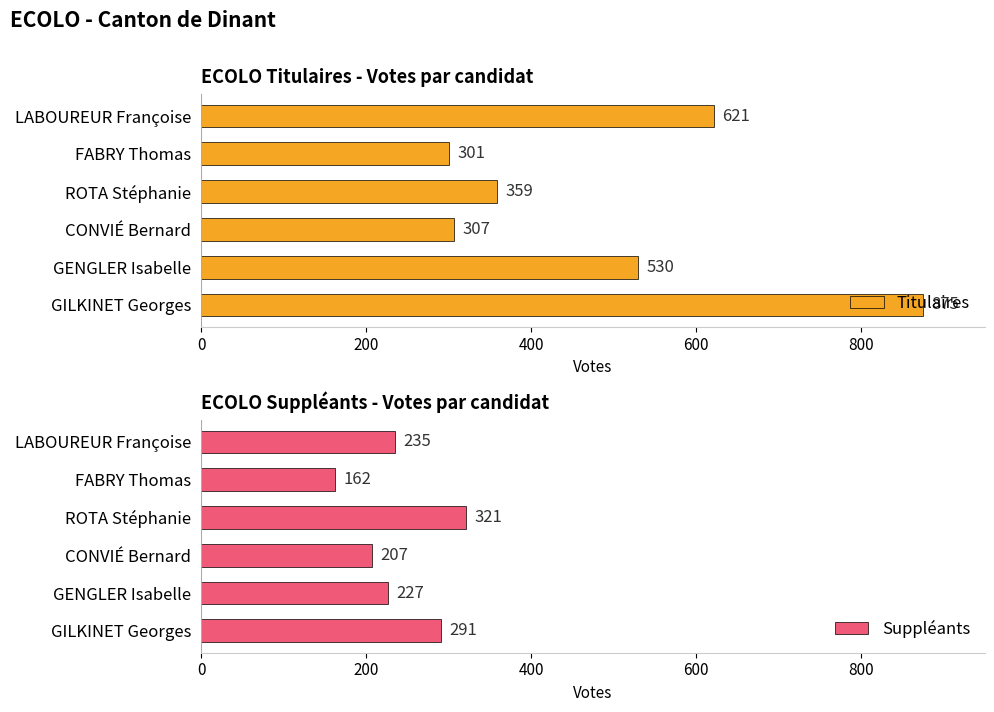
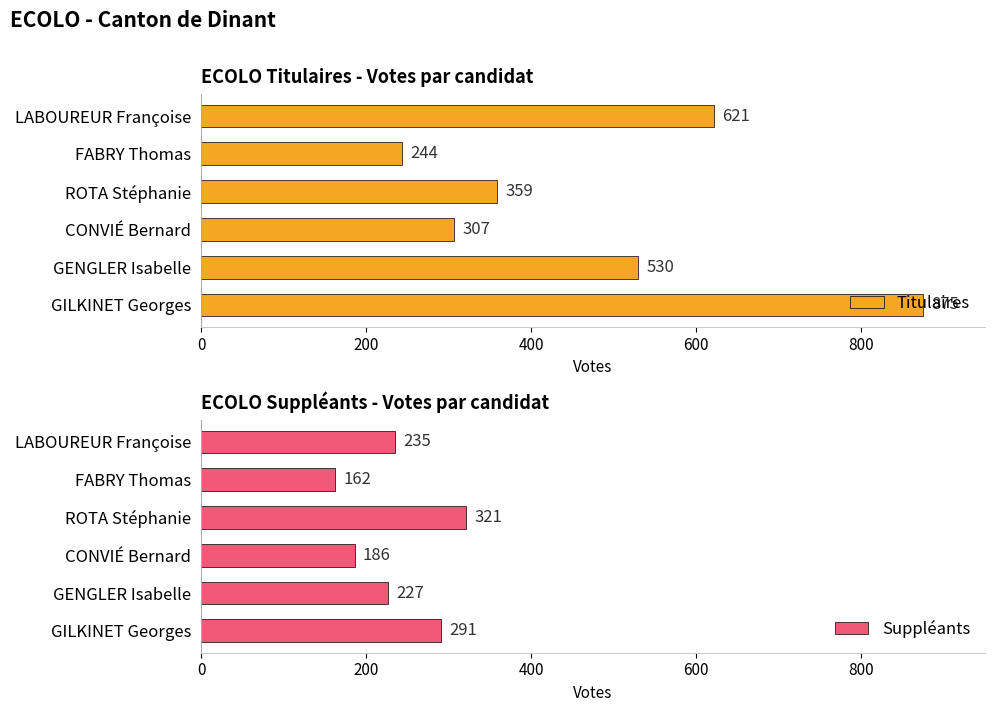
  {
    "ECOLO Titulaires - Votes par candidat": {
      "LABOUREUR Françoise": 621,
-     "FABRY Thomas": 301,
+     "FABRY Thomas": 244,
      "ROTA Stéphanie": 359,
      "CONVIÉ Bernard": 307,
      "GENGLER Isabelle": 530,
      "GILKINET Georges": 875
    },
    "ECOLO Suppléants - Votes par candidat": {
      "LABOUREUR Françoise": 235,
      "FABRY Thomas": 162,
      "ROTA Stéphanie": 321,
-     "CONVIÉ Bernard": 207,
+     "CONVIÉ Bernard": 186,
      "GENGLER Isabelle": 227,
      "GILKINET Georges": 291
    }
  }
